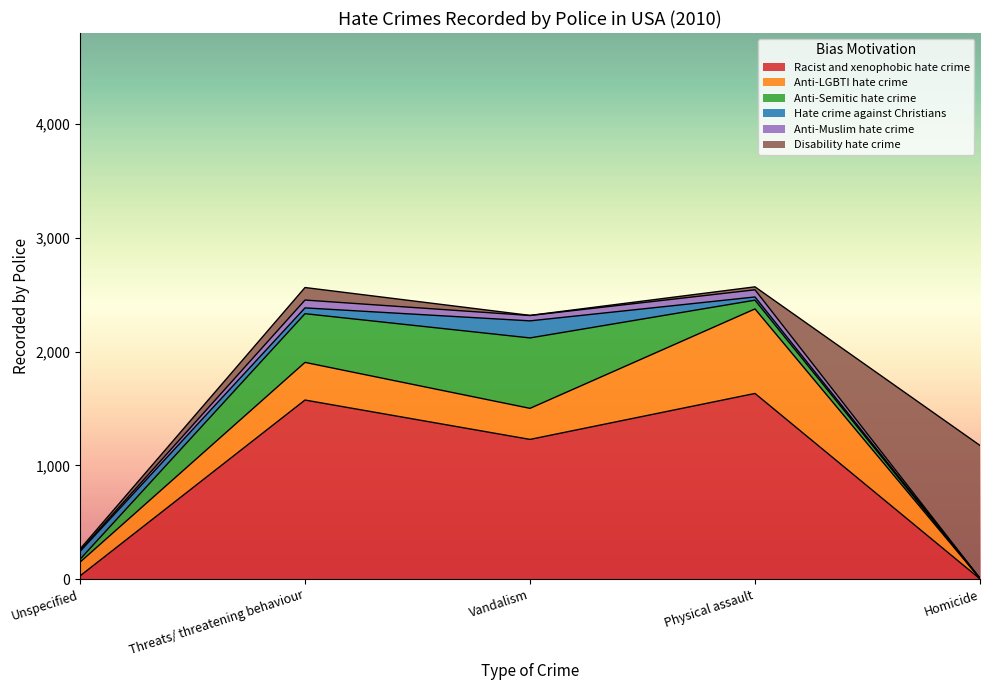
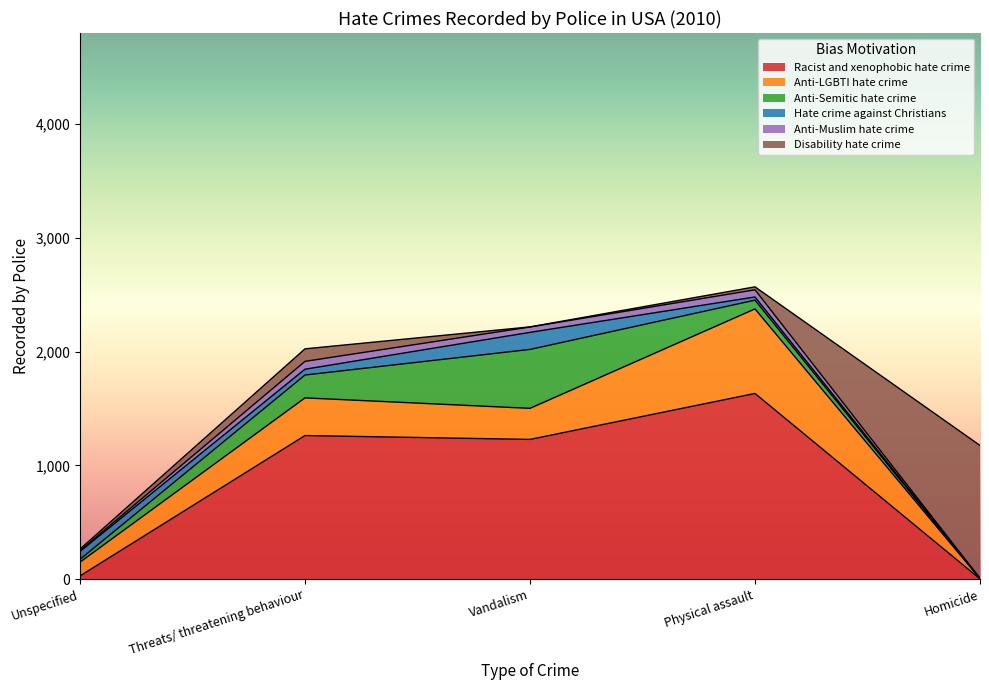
  {
    "Racist and xenophobic hate crime": {
      "Unspecified": "30",
-     "Threats/ threatening behaviour": "1,570",
+     "Threats/ threatening behaviour": "1,260",
      "Vandalism": "1,230",
      "Physical assault": "1,630"
    },
    "Anti-LGBTI hate crime": {
      "Unspecified": "120",
      "Threats/ threatening behaviour": "330",
      "Vandalism": "270",
      "Physical assault": "740"
    },
    "Anti-Semitic hate crime": {
      "Unspecified": "30",
-     "Threats/ threatening behaviour": "430",
-     "Vandalism": "620",
+     "Threats/ threatening behaviour": "200",
+     "Vandalism": "520",
      "Physical assault": "80"
    },
    "Hate crime against Christians": {
      "Threats/ threatening behaviour": "50",
      "Vandalism": "150",
      "Physical assault": "30"
    },
    "Anti-Muslim hate crime": {
      "Threats/ threatening behaviour": "70",
      "Physical assault": "60"
    },
    "Disability hate crime": {
      "Threats/ threatening behaviour": "110",
      "Physical assault": "30",
      "Homicide": "1,170"
    }
  }
